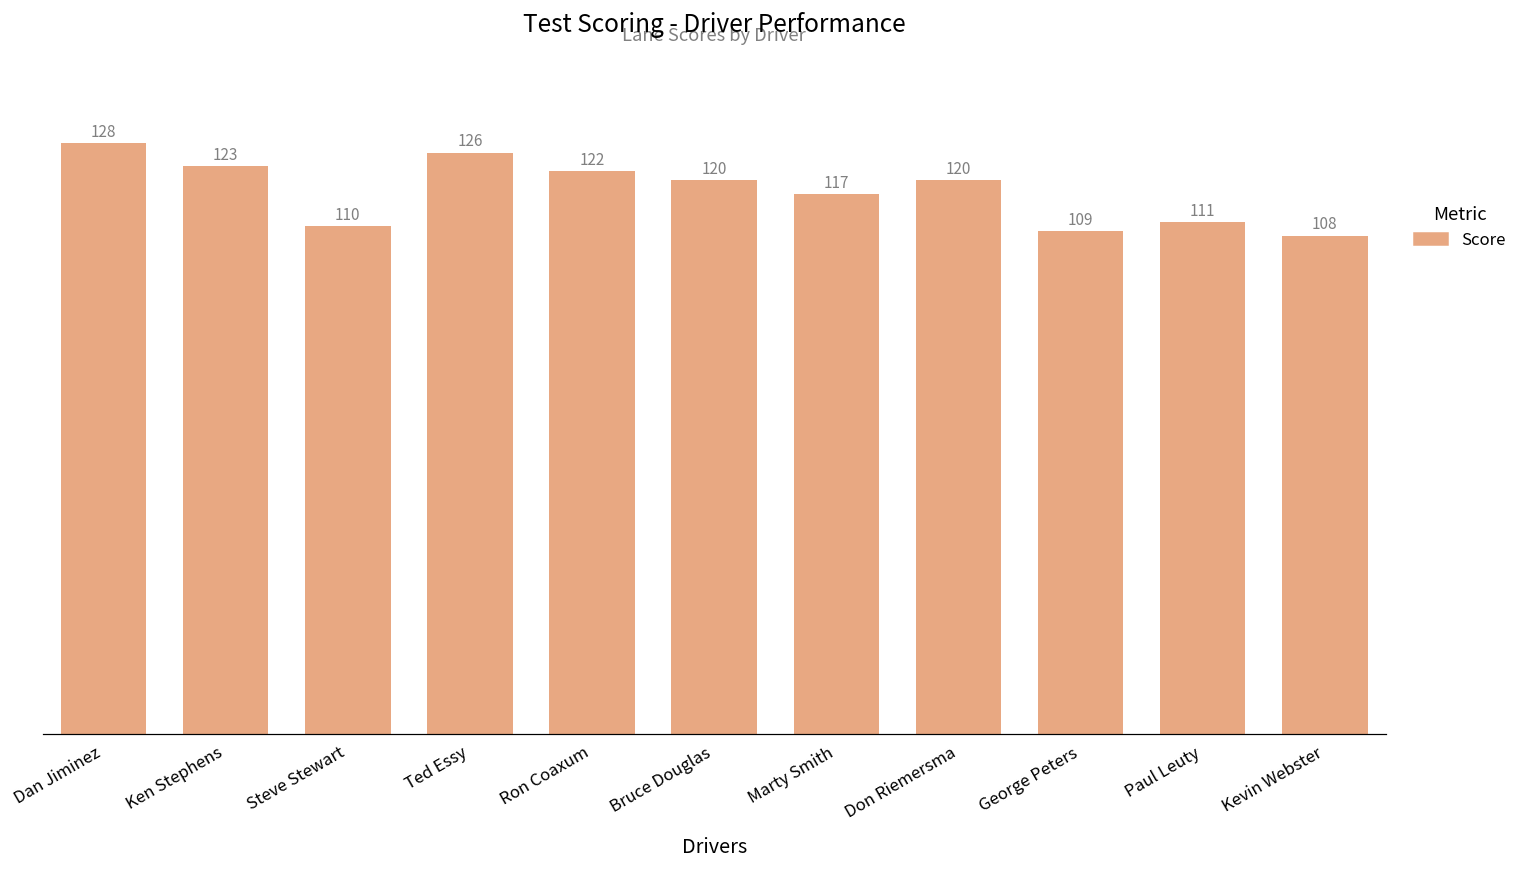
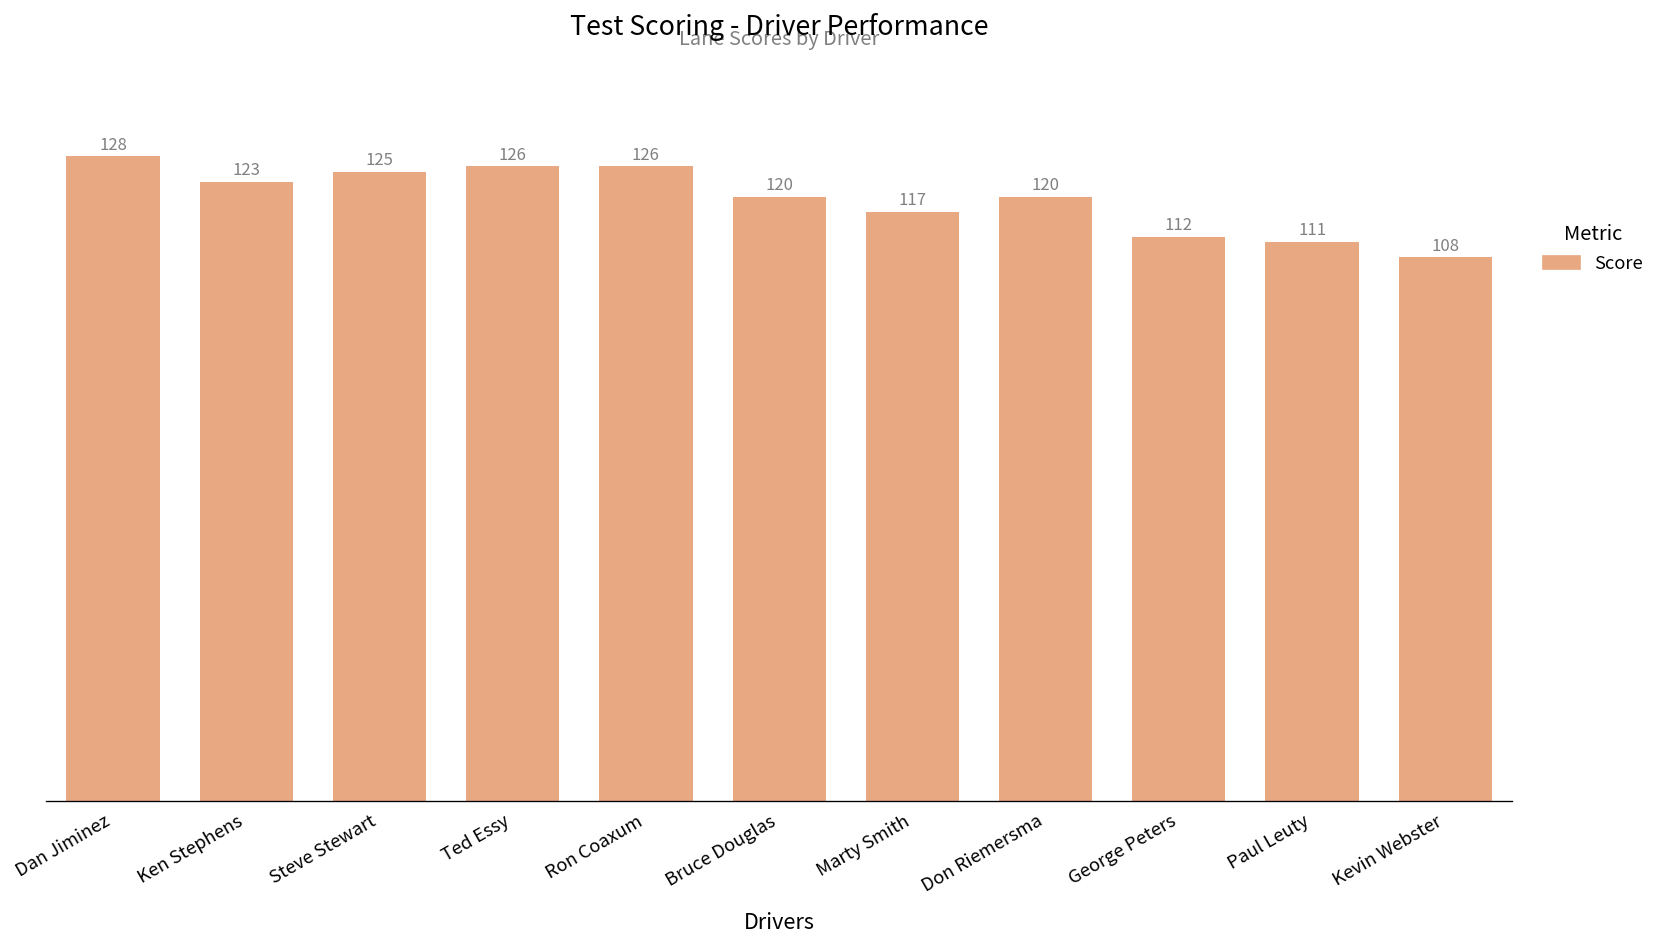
  {
    "Dan Jiminez": 128,
    "Ken Stephens": 123,
-   "Steve Stewart": 110,
+   "Steve Stewart": 125,
    "Ted Essy": 126,
-   "Ron Coaxum": 122,
+   "Ron Coaxum": 126,
    "Bruce Douglas": 120,
    "Marty Smith": 117,
    "Don Riemersma": 120,
-   "George Peters": 109,
+   "George Peters": 112,
    "Paul Leuty": 111,
    "Kevin Webster": 108
  }
